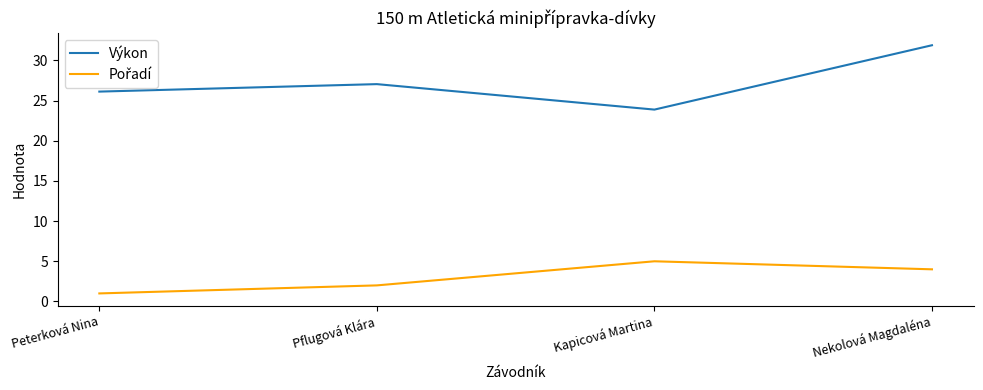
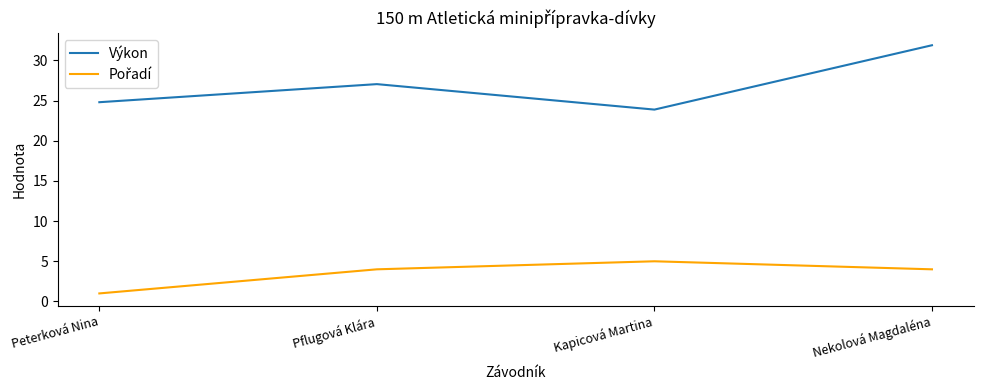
  {
    "Výkon": {
-     "Peterková Nina": 26,
+     "Peterková Nina": 25,
      "Pflugová Klára": 27,
      "Kapicová Martina": 24,
      "Nekolová Magdaléna": 32
    },
    "Pořadí": {
      "Peterková Nina": 1,
-     "Pflugová Klára": 2,
+     "Pflugová Klára": 4,
      "Kapicová Martina": 5,
      "Nekolová Magdaléna": 4
    }
  }
